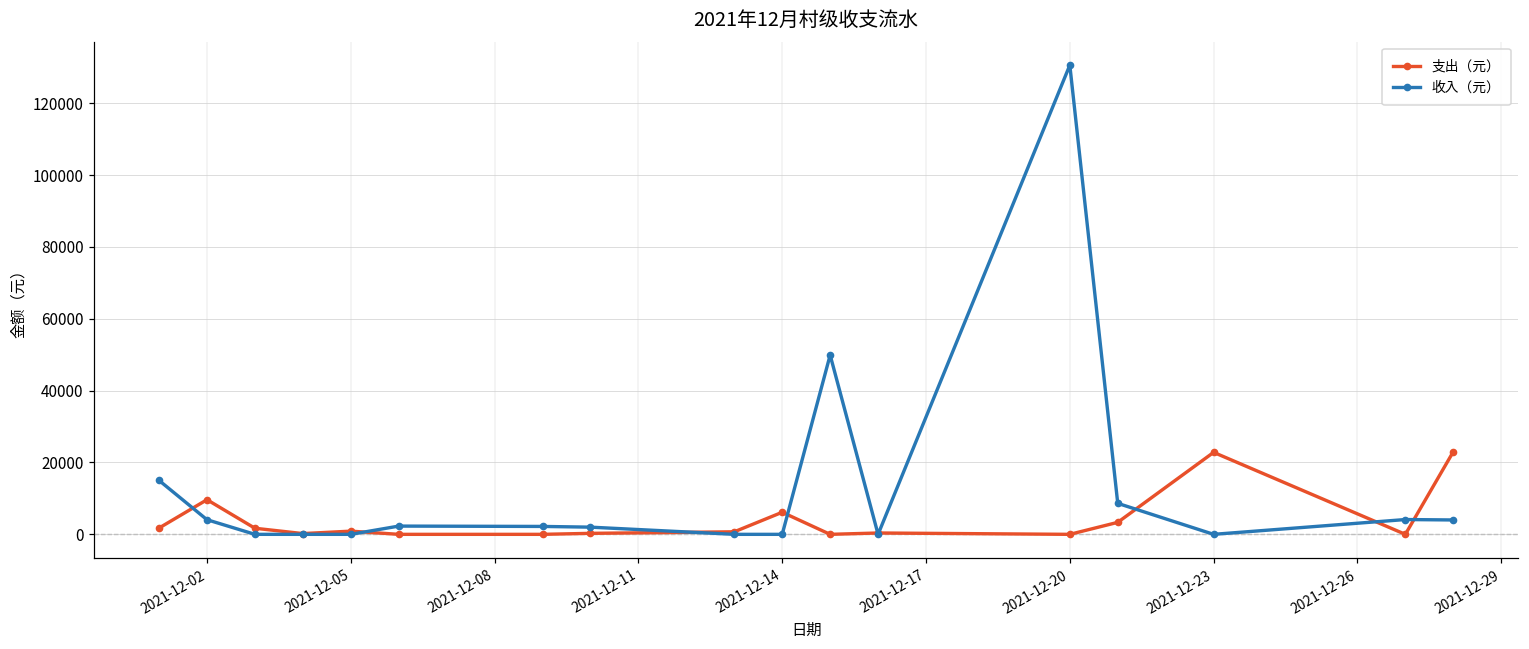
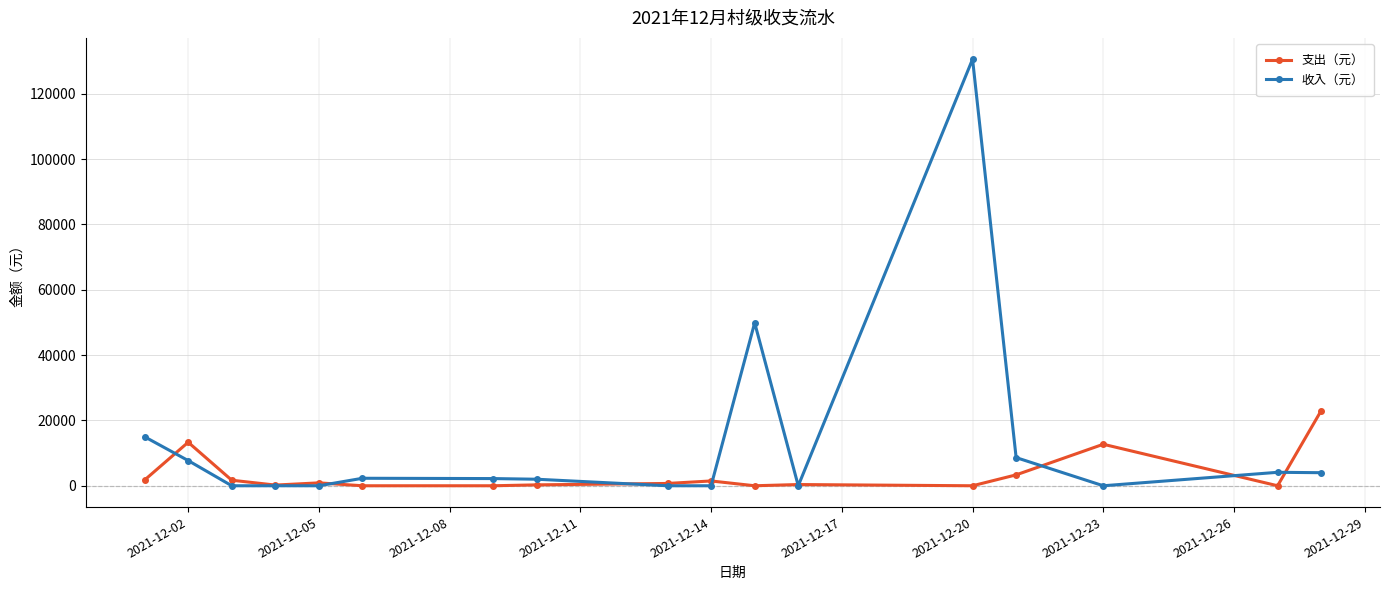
  {
    "支出（元）": {
-     "2021-12-02": 10000,
+     "2021-12-02": 13000,
      "2021-12-05": 1000,
-     "2021-12-14": 6000,
+     "2021-12-14": 1000,
      "2021-12-20": 0,
-     "2021-12-23": 23000
+     "2021-12-23": 13000
    },
    "收入（元）": {
-     "2021-12-02": 4000,
+     "2021-12-02": 8000,
      "2021-12-05": 0,
      "2021-12-14": 0,
      "2021-12-20": 131000,
      "2021-12-23": 0
    }
  }
